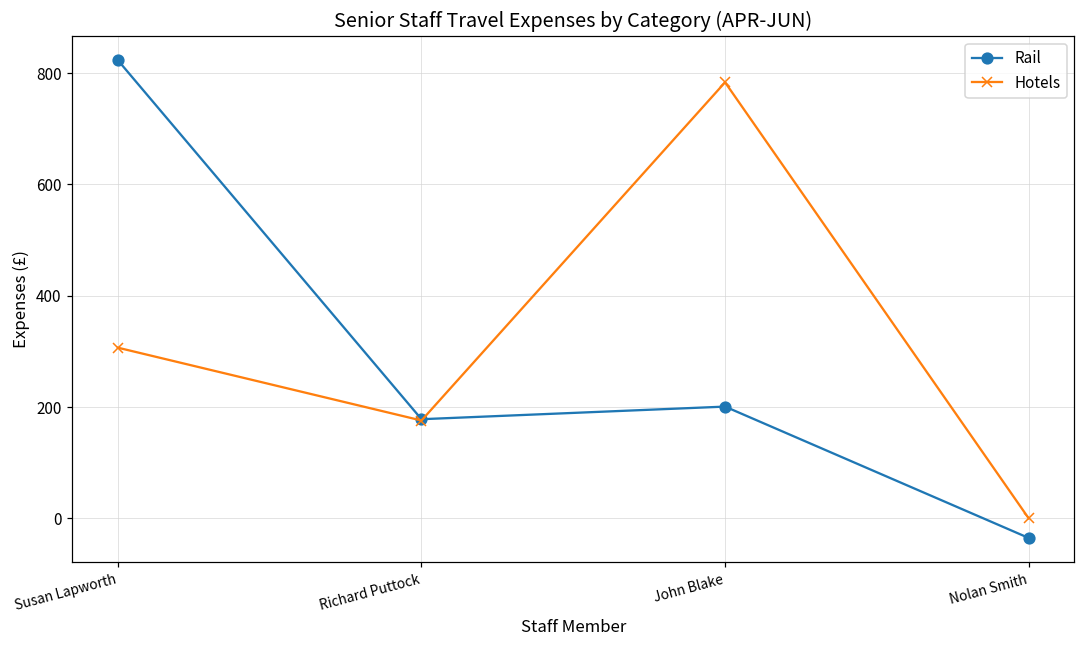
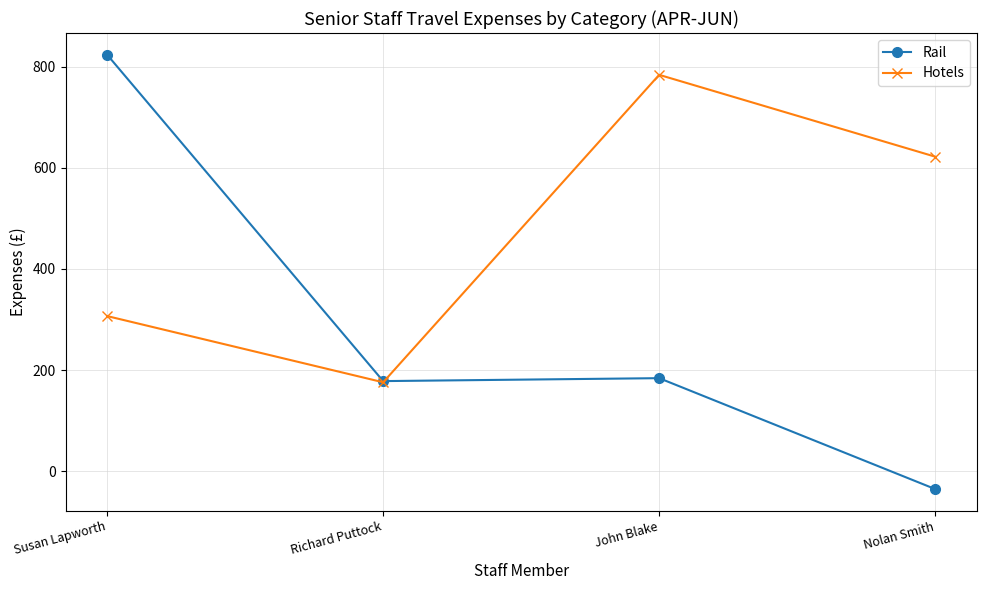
  {
    "Rail": {
      "Susan Lapworth": 820,
-     "John Blake": 200,
+     "John Blake": 180,
      "Nolan Smith": -40
    },
    "Hotels": {
      "Susan Lapworth": 310,
      "John Blake": 780,
-     "Nolan Smith": 0
+     "Nolan Smith": 620
    }
  }
